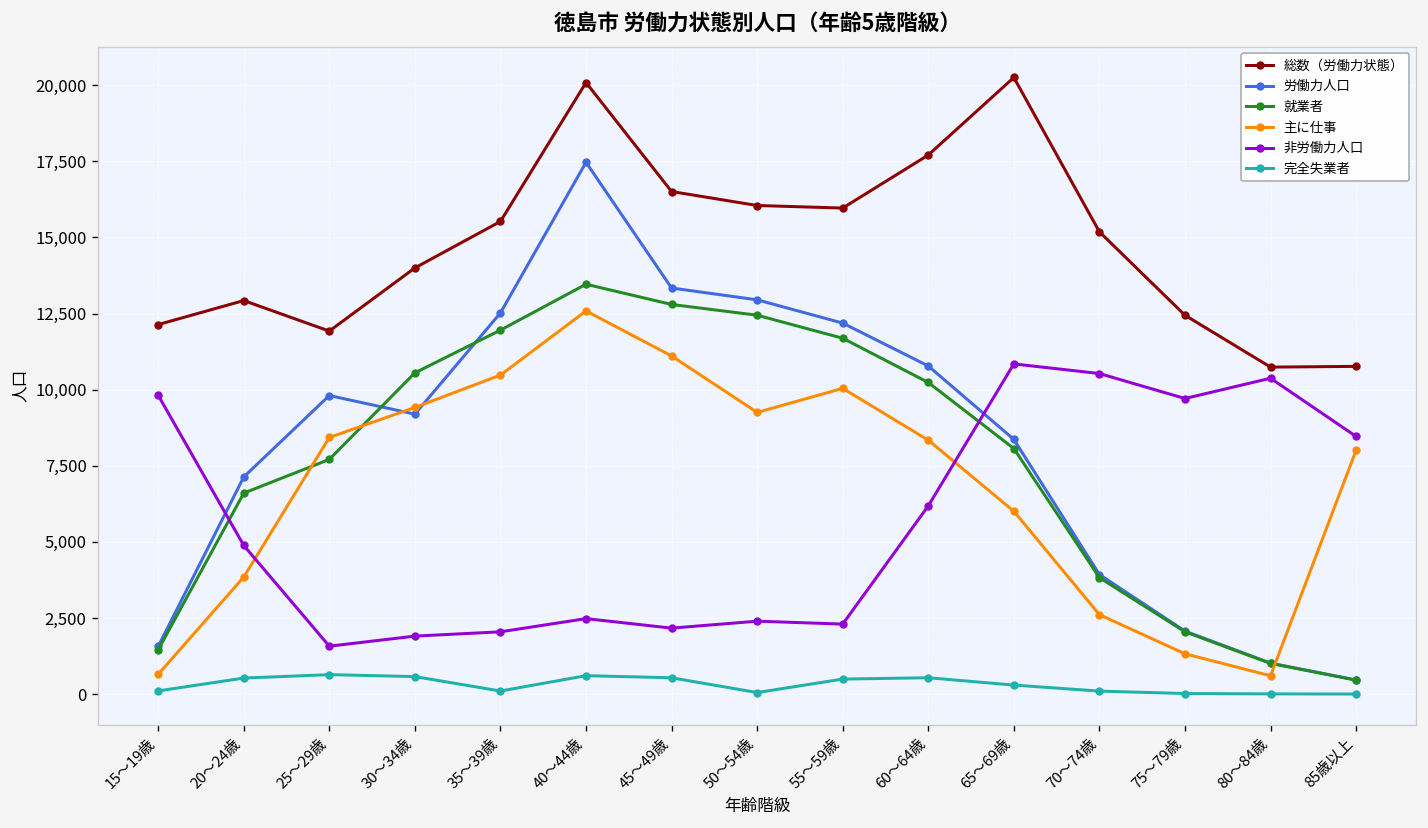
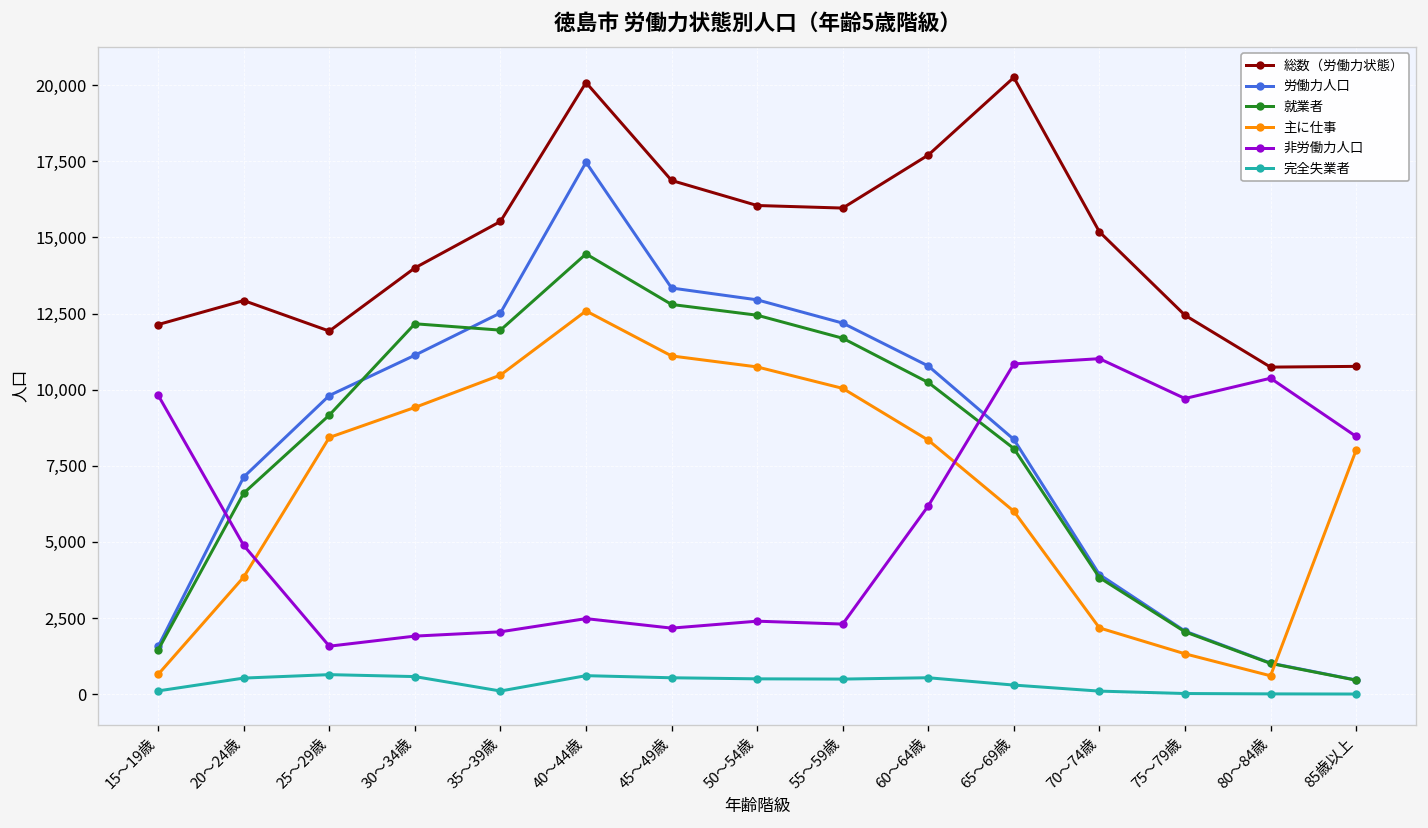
  {
    "総数（労働力状態）": {
      "15～19歳": "12,100",
      "20～24歳": "12,900",
      "25～29歳": "11,900",
      "30～34歳": "14,000",
      "35～39歳": "15,500",
      "40～44歳": "20,100",
-     "45～49歳": "16,500",
+     "45～49歳": "16,900",
      "50～54歳": "16,000",
      "55～59歳": "16,000",
      "60～64歳": "17,700",
      "65～69歳": "20,200",
      "70～74歳": "15,200",
      "75～79歳": "12,400",
      "80～84歳": "10,700",
      "85歳以上": "10,800"
    },
    "労働力人口": {
      "15～19歳": "1,600",
      "20～24歳": "7,100",
      "25～29歳": "9,800",
-     "30～34歳": "9,200",
+     "30～34歳": "11,100",
      "35～39歳": "12,500",
      "40～44歳": "17,500",
      "45～49歳": "13,300",
      "50～54歳": "12,900",
      "55～59歳": "12,200",
      "60～64歳": "10,800",
      "65～69歳": "8,400",
      "70～74歳": "3,900"
    },
    "就業者": {
      "15～19歳": "1,500",
      "20～24歳": "6,600",
-     "25～29歳": "7,700",
-     "30～34歳": "10,600",
+     "25～29歳": "9,200",
+     "30～34歳": "12,200",
      "35～39歳": "12,000",
-     "40～44歳": "13,500",
+     "40～44歳": "14,500",
      "45～49歳": "12,800",
      "50～54歳": "12,400",
      "55～59歳": "11,700",
      "60～64歳": "10,200",
      "65～69歳": "8,100",
      "70～74歳": "3,800"
    },
    "主に仕事": {
      "15～19歳": "700",
      "20～24歳": "3,800",
      "25～29歳": "8,400",
      "30～34歳": "9,400",
      "35～39歳": "10,500",
      "40～44歳": "12,600",
      "45～49歳": "11,100",
-     "50～54歳": "9,300",
+     "50～54歳": "10,700",
      "55～59歳": "10,000",
      "60～64歳": "8,300",
      "65～69歳": "6,000",
-     "70～74歳": "2,600",
+     "70～74歳": "2,200",
      "75～79歳": "1,300",
      "80～84歳": "600",
      "85歳以上": "8,000"
    },
    "非労働力人口": {
      "15～19歳": "9,800",
      "20～24歳": "4,900",
      "25～29歳": "1,600",
      "30～34歳": "1,900",
      "35～39歳": "2,000",
      "40～44歳": "2,500",
      "45～49歳": "2,200",
      "50～54歳": "2,400",
      "55～59歳": "2,300",
      "60～64歳": "6,200",
      "65～69歳": "10,800",
-     "70～74歳": "10,500",
+     "70～74歳": "11,000",
      "75～79歳": "9,700",
      "80～84歳": "10,400",
      "85歳以上": "8,500"
    },
    "完全失業者": {
      "15～19歳": "100",
      "20～24歳": "500",
      "25～29歳": "600",
      "30～34歳": "600",
      "35～39歳": "100",
      "40～44歳": "600",
      "45～49歳": "500",
-     "50～54歳": "100",
+     "50～54歳": "500",
      "55～59歳": "500",
      "60～64歳": "500",
      "65～69歳": "300",
      "70～74歳": "100",
      "75～79歳": "0",
      "80～84歳": "0",
      "85歳以上": "0"
    }
  }
